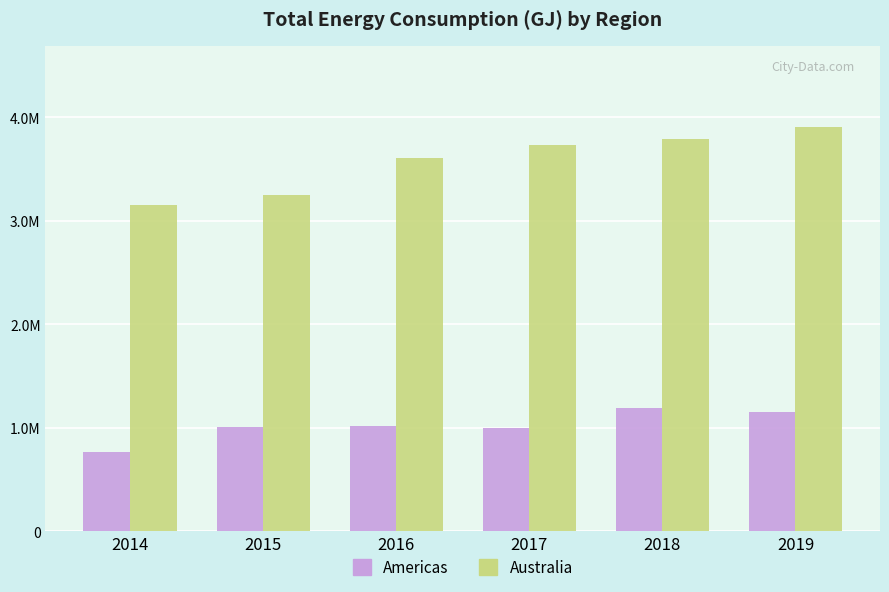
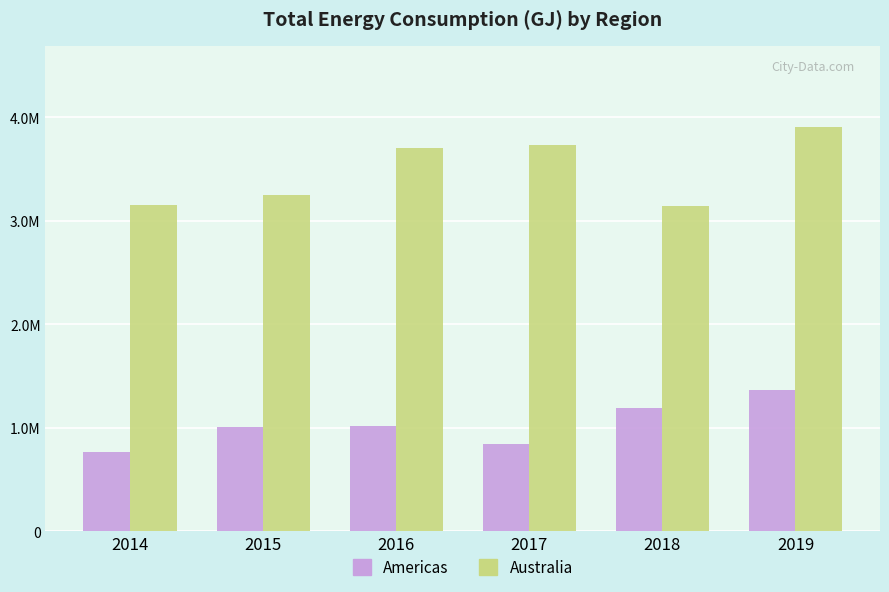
  {
    "Americas": {
      "2014": 760000,
      "2015": 1010000,
      "2016": 1010000,
-     "2017": 1000000,
+     "2017": 840000,
      "2018": 1190000,
-     "2019": 1150000
+     "2019": 1370000
    },
    "Australia": {
      "2014": 3150000,
      "2015": 3250000,
-     "2016": 3600000,
+     "2016": 3710000,
      "2017": 3730000,
-     "2018": 3790000,
+     "2018": 3140000,
      "2019": 3910000
    }
  }
